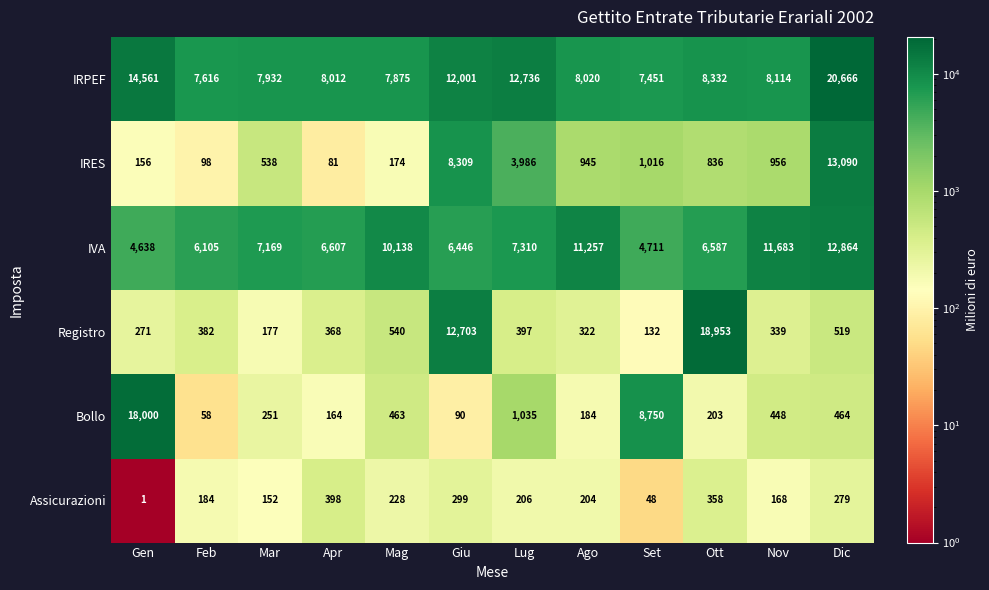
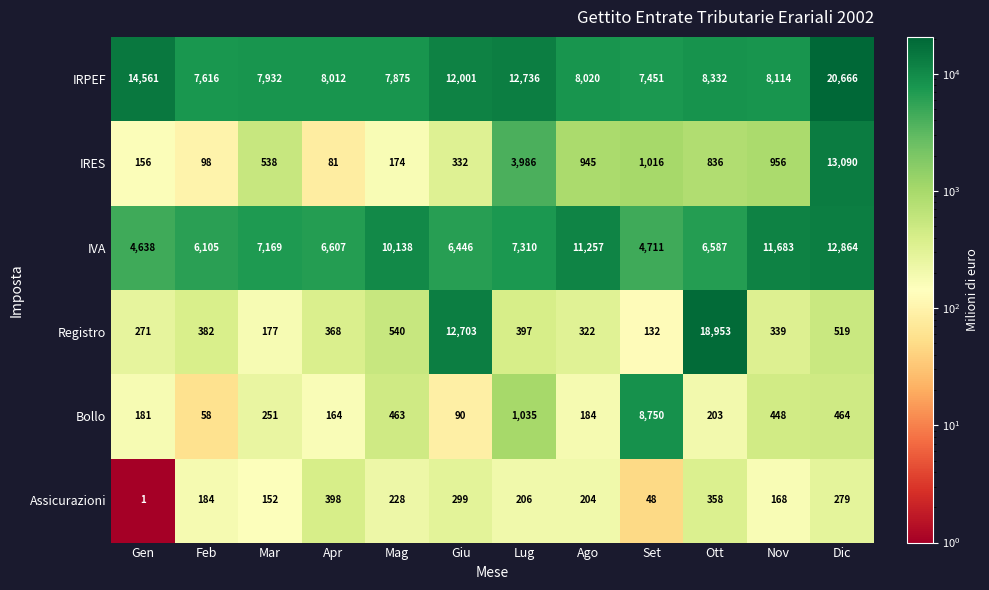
  {
    "IRPEF": {
      "Gen": "14,561",
      "Feb": "7,616",
      "Mar": "7,932",
      "Apr": "8,012",
      "Mag": "7,875",
      "Giu": "12,001",
      "Lug": "12,736",
      "Ago": "8,020",
      "Set": "7,451",
      "Ott": "8,332",
      "Nov": "8,114",
      "Dic": "20,666"
    },
    "IRES": {
      "Gen": "156",
      "Feb": "98",
      "Mar": "538",
      "Apr": "81",
      "Mag": "174",
-     "Giu": "8,309",
+     "Giu": "332",
      "Lug": "3,986",
      "Ago": "945",
      "Set": "1,016",
      "Ott": "836",
      "Nov": "956",
      "Dic": "13,090"
    },
    "IVA": {
      "Gen": "4,638",
      "Feb": "6,105",
      "Mar": "7,169",
      "Apr": "6,607",
      "Mag": "10,138",
      "Giu": "6,446",
      "Lug": "7,310",
      "Ago": "11,257",
      "Set": "4,711",
      "Ott": "6,587",
      "Nov": "11,683",
      "Dic": "12,864"
    },
    "Registro": {
      "Gen": "271",
      "Feb": "382",
      "Mar": "177",
      "Apr": "368",
      "Mag": "540",
      "Giu": "12,703",
      "Lug": "397",
      "Ago": "322",
      "Set": "132",
      "Ott": "18,953",
      "Nov": "339",
      "Dic": "519"
    },
    "Bollo": {
-     "Gen": "18,000",
+     "Gen": "181",
      "Feb": "58",
      "Mar": "251",
      "Apr": "164",
      "Mag": "463",
      "Giu": "90",
      "Lug": "1,035",
      "Ago": "184",
      "Set": "8,750",
      "Ott": "203",
      "Nov": "448",
      "Dic": "464"
    },
    "Assicurazioni": {
      "Gen": "1",
      "Feb": "184",
      "Mar": "152",
      "Apr": "398",
      "Mag": "228",
      "Giu": "299",
      "Lug": "206",
      "Ago": "204",
      "Set": "48",
      "Ott": "358",
      "Nov": "168",
      "Dic": "279"
    }
  }
